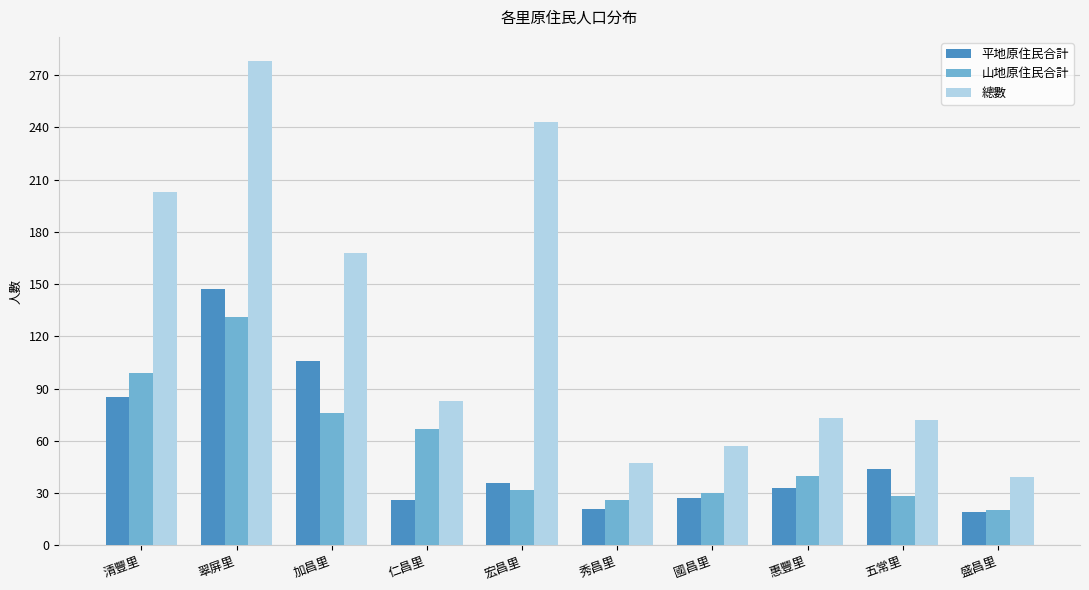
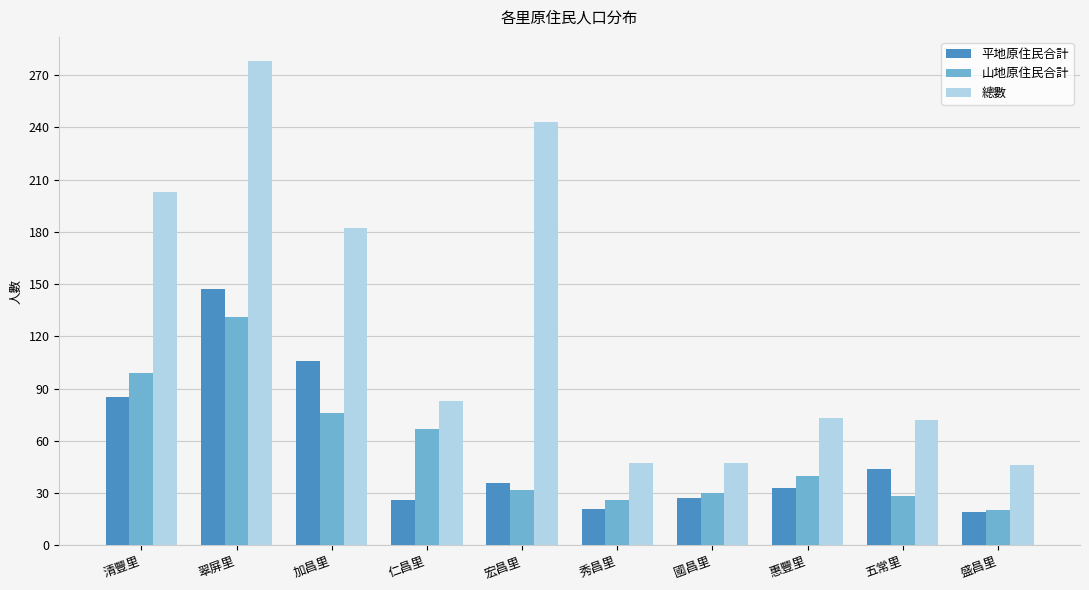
  {
    "總數": {
      "清豐里": 203,
      "翠屏里": 278,
-     "加昌里": 168,
+     "加昌里": 182,
      "仁昌里": 83,
      "宏昌里": 243,
      "秀昌里": 47,
-     "國昌里": 57,
+     "國昌里": 47,
      "惠豐里": 73,
      "五常里": 72,
-     "盛昌里": 39
+     "盛昌里": 46
    }
  }
